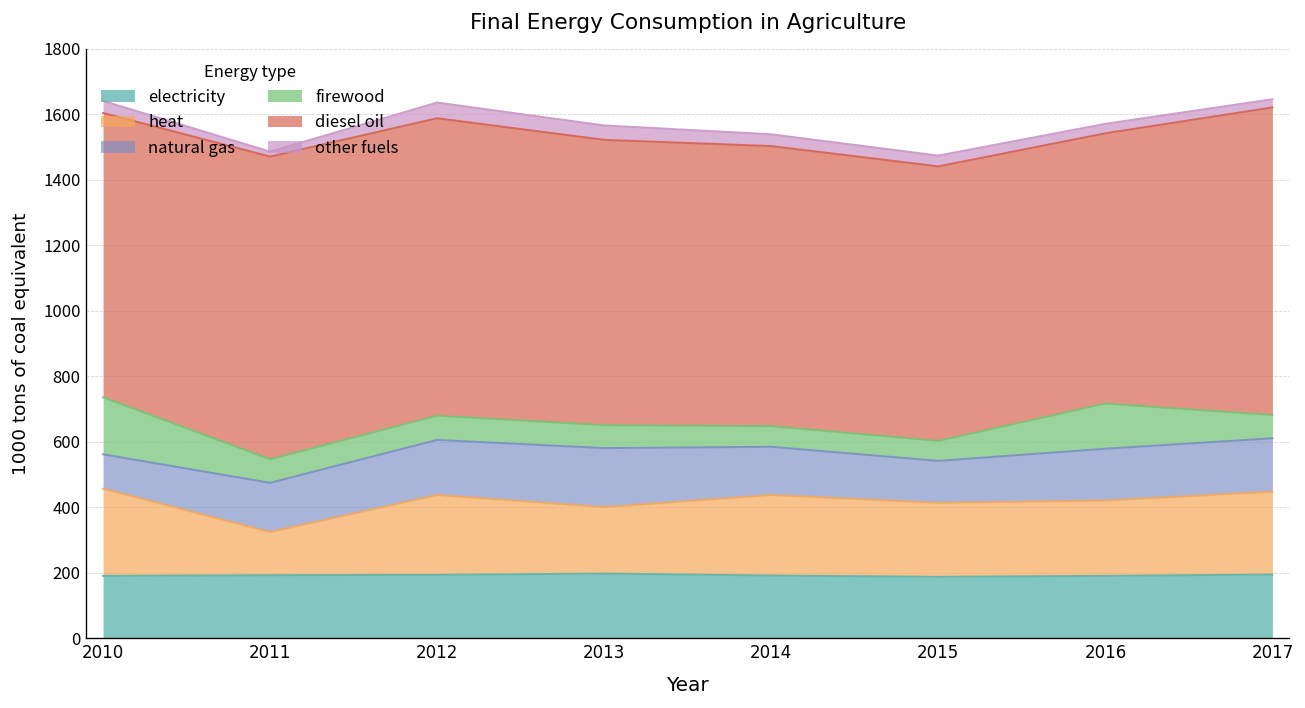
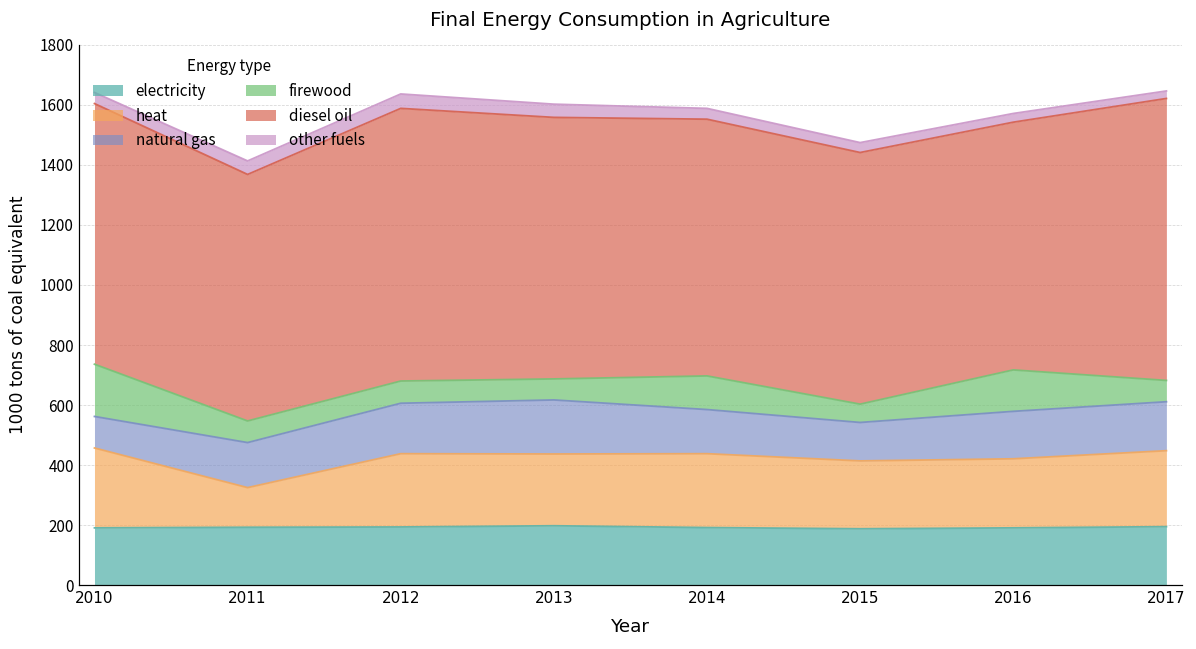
  {
    "heat": {
      "2010": 270,
      "2011": 130,
      "2012": 240,
-     "2013": 200,
+     "2013": 240,
      "2014": 250,
      "2015": 230,
      "2016": 230,
      "2017": 250
    },
    "firewood": {
      "2010": 170,
      "2011": 70,
      "2012": 70,
      "2013": 70,
-     "2014": 60,
+     "2014": 110,
      "2015": 60,
      "2016": 140,
      "2017": 70
    },
    "diesel oil": {
      "2010": 870,
-     "2011": 920,
+     "2011": 820,
      "2012": 910,
      "2013": 870,
      "2014": 860,
      "2015": 840,
      "2016": 830,
      "2017": 940
    },
    "other fuels": {
      "2010": 40,
-     "2011": 20,
+     "2011": 50,
      "2012": 50,
      "2013": 40,
      "2014": 40,
      "2015": 30,
      "2016": 30,
      "2017": 30
    }
  }
